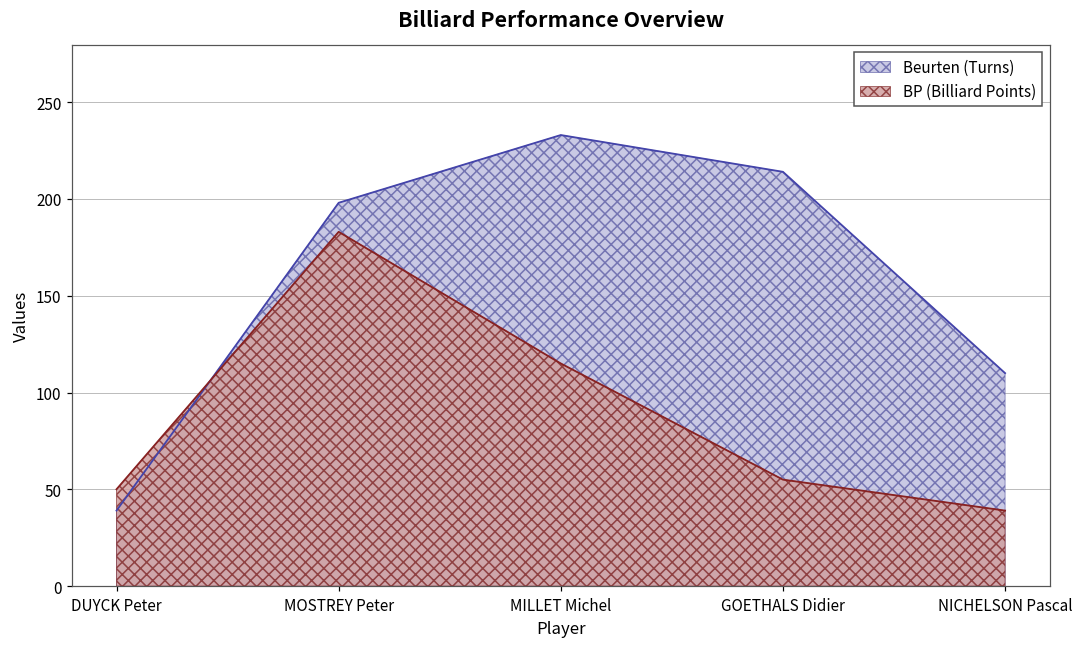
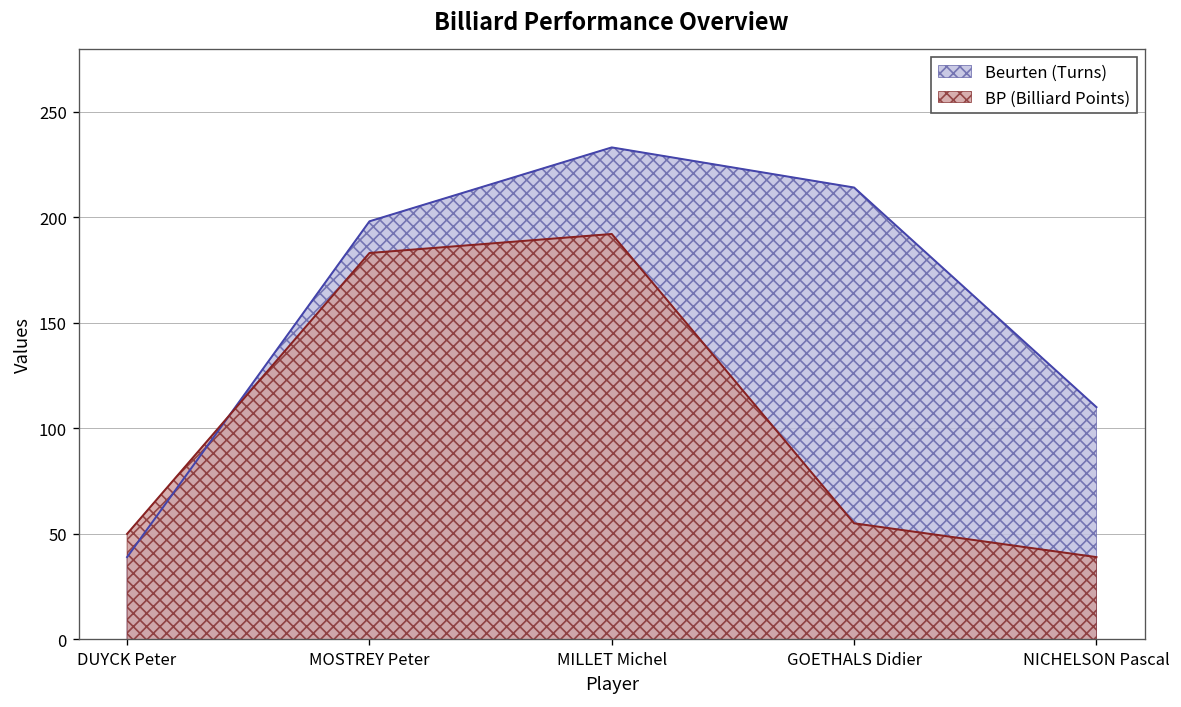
  {
    "Beurten (Turns)": {
      "DUYCK Peter": 39,
      "MOSTREY Peter": 198,
      "MILLET Michel": 233,
      "GOETHALS Didier": 214,
      "NICHELSON Pascal": 110
    },
    "BP (Billiard Points)": {
      "DUYCK Peter": 50,
      "MOSTREY Peter": 183,
-     "MILLET Michel": 115,
+     "MILLET Michel": 192,
      "GOETHALS Didier": 55,
      "NICHELSON Pascal": 39
    }
  }
